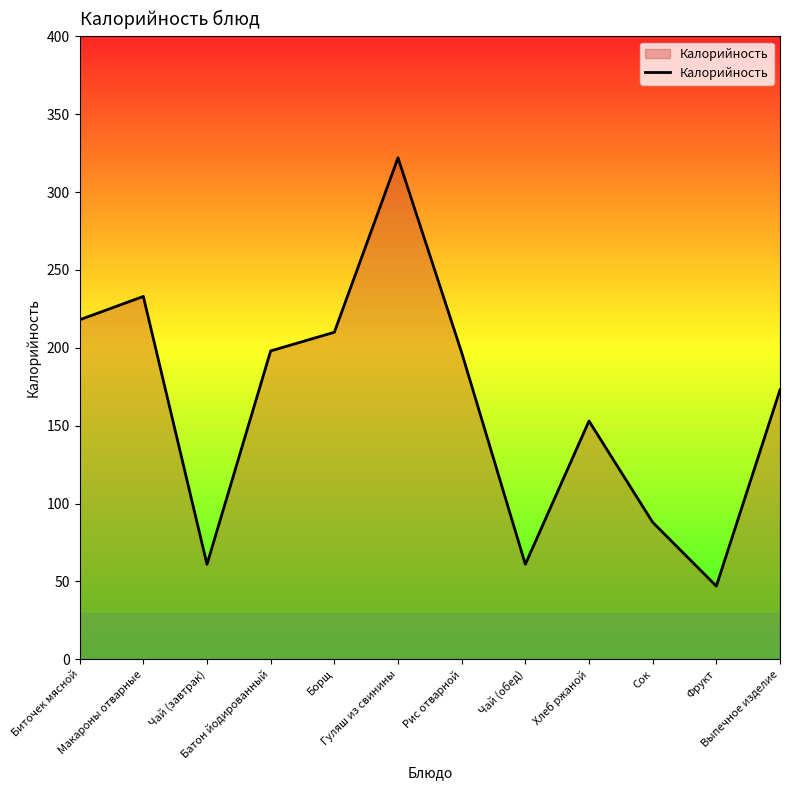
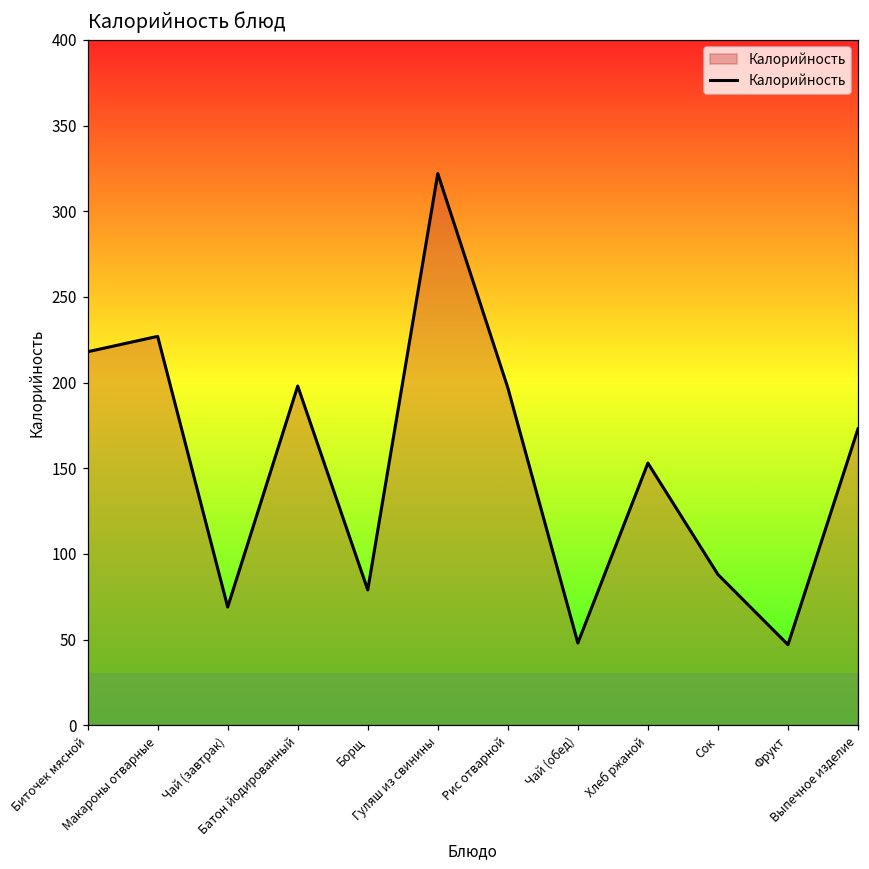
  {
    "Биточек мясной": 218,
-   "Макароны отварные": 233,
-   "Чай (завтрак)": 61,
+   "Макароны отварные": 227,
+   "Чай (завтрак)": 69,
    "Батон йодированный": 198,
-   "Борщ": 210,
+   "Борщ": 79,
    "Гуляш из свинины": 322,
    "Рис отварной": 197,
-   "Чай (обед)": 61,
+   "Чай (обед)": 48,
    "Хлеб ржаной": 153,
    "Сок": 88,
    "Фрукт": 47,
    "Выпечное изделие": 173
  }
